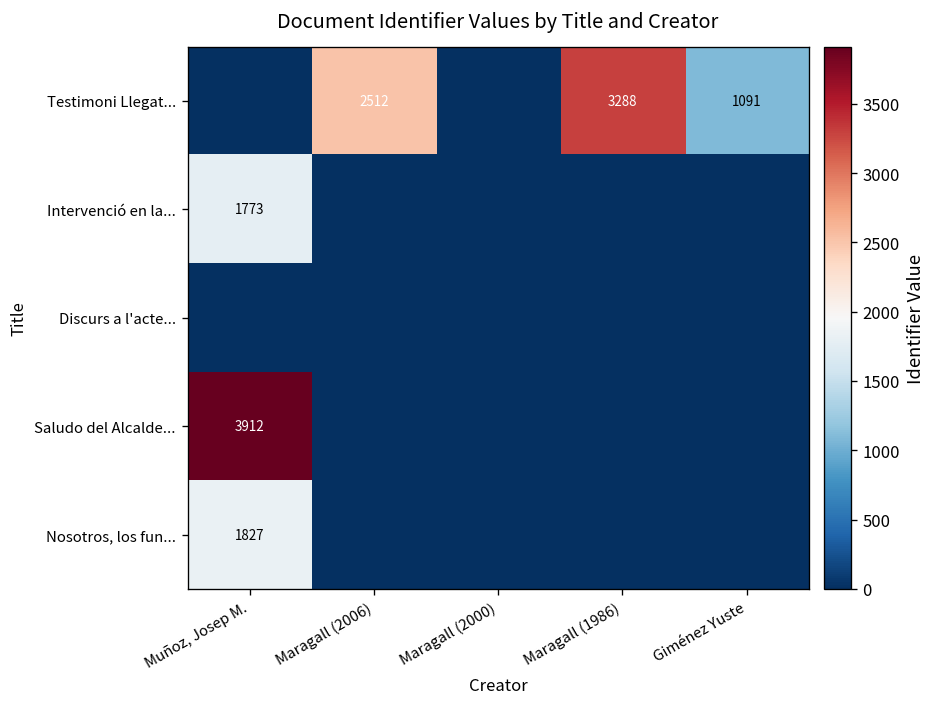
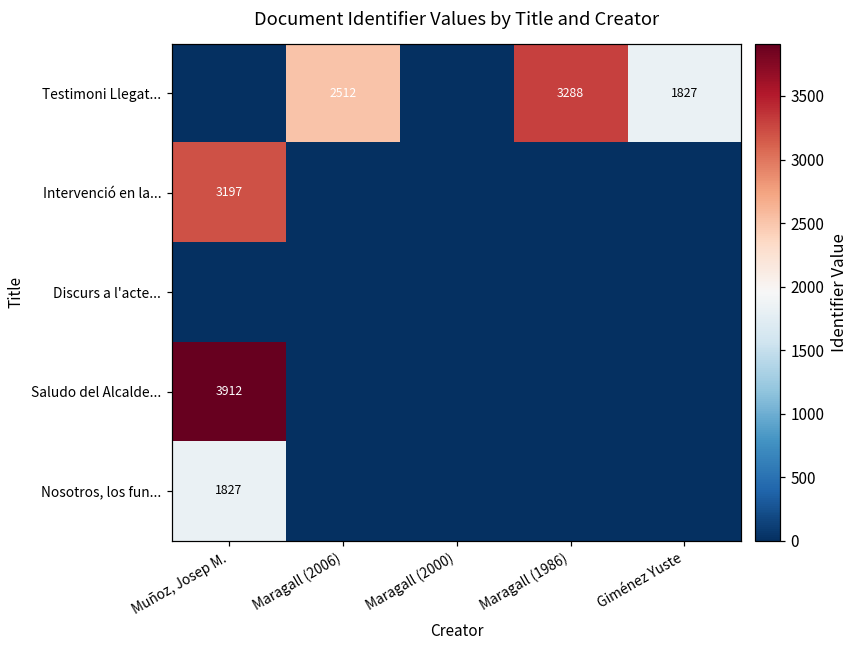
  {
    "Testimoni Llegat...": {
      "Maragall (2006)": 2512,
      "Maragall (1986)": 3288,
-     "Giménez Yuste": 1091
+     "Giménez Yuste": 1827
    },
    "Intervenció en la...": {
-     "Muñoz, Josep M.": 1773
+     "Muñoz, Josep M.": 3197
    },
    "Saludo del Alcalde...": {
      "Muñoz, Josep M.": 3912
    },
    "Nosotros, los fun...": {
      "Muñoz, Josep M.": 1827
    }
  }
